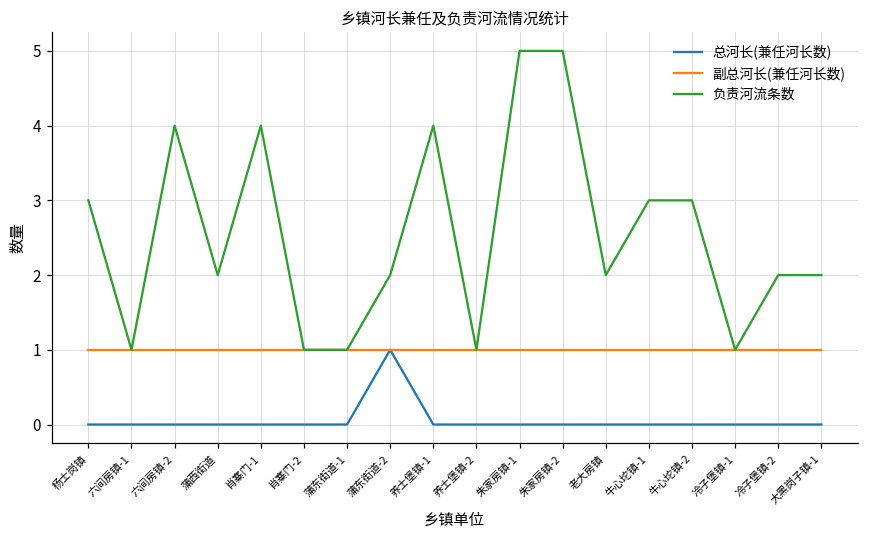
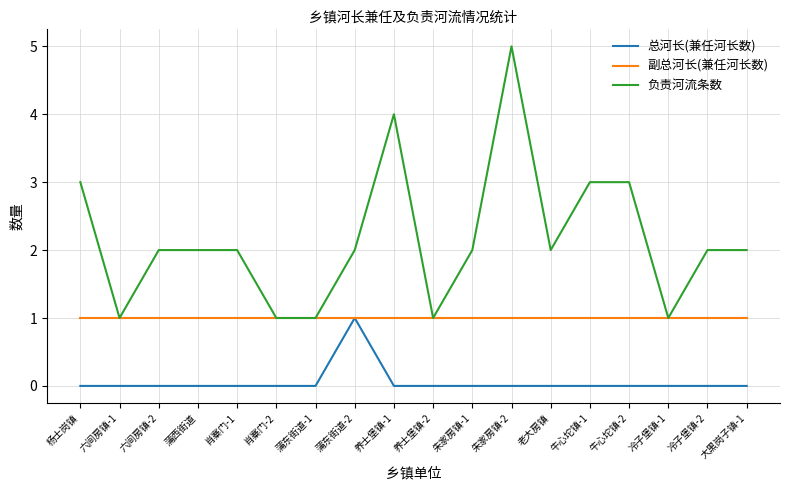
  {
    "总河长(兼任河长数)": {
      "杨士岗镇": 0,
      "六间房镇-1": 0,
      "六间房镇-2": 0,
      "蒲西街道": 0,
      "肖寨门-1": 0,
      "肖寨门-2": 0,
      "蒲东街道-1": 0,
      "养士堡镇-1": 0,
      "养士堡镇-2": 0,
      "朱家房镇-1": 0,
      "朱家房镇-2": 0,
      "老大房镇": 0,
      "牛心坨镇-1": 0,
      "牛心坨镇-2": 0,
      "冷子堡镇-1": 0,
      "冷子堡镇-2": 0,
      "大黑岗子镇-1": 0
    },
    "副总河长(兼任河长数)": {
      "杨士岗镇": 1,
      "六间房镇-2": 1,
      "蒲西街道": 1,
      "肖寨门-1": 1,
      "养士堡镇-1": 1,
      "朱家房镇-1": 1,
      "朱家房镇-2": 1,
      "老大房镇": 1,
      "牛心坨镇-1": 1,
      "牛心坨镇-2": 1,
      "冷子堡镇-2": 1,
      "大黑岗子镇-1": 1
    },
    "负责河流条数": {
      "杨士岗镇": 3,
-     "六间房镇-2": 4,
+     "六间房镇-2": 2,
      "蒲西街道": 2,
-     "肖寨门-1": 4,
+     "肖寨门-1": 2,
      "蒲东街道-2": 2,
      "养士堡镇-1": 4,
-     "朱家房镇-1": 5,
+     "朱家房镇-1": 2,
      "朱家房镇-2": 5,
      "老大房镇": 2,
      "牛心坨镇-1": 3,
      "牛心坨镇-2": 3,
      "冷子堡镇-2": 2,
      "大黑岗子镇-1": 2
    }
  }
